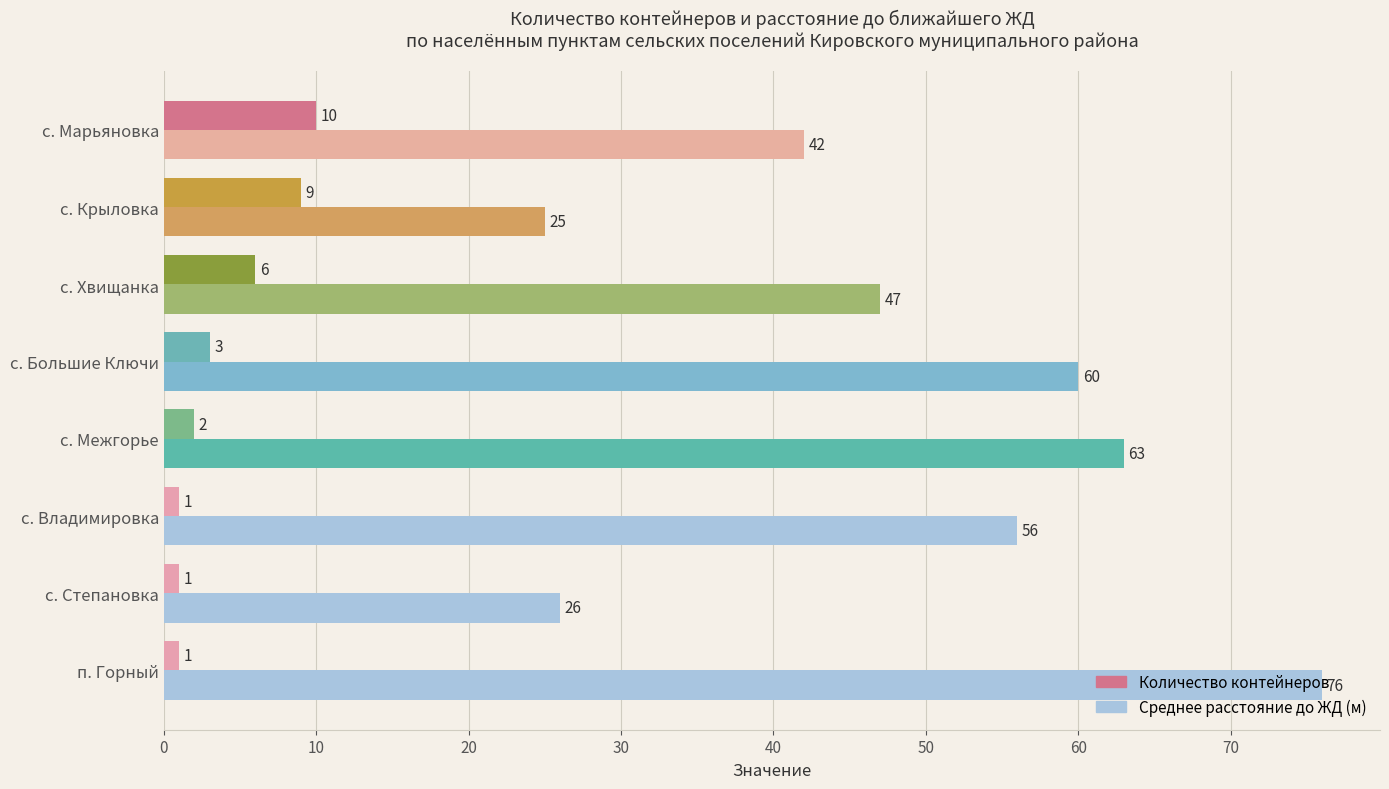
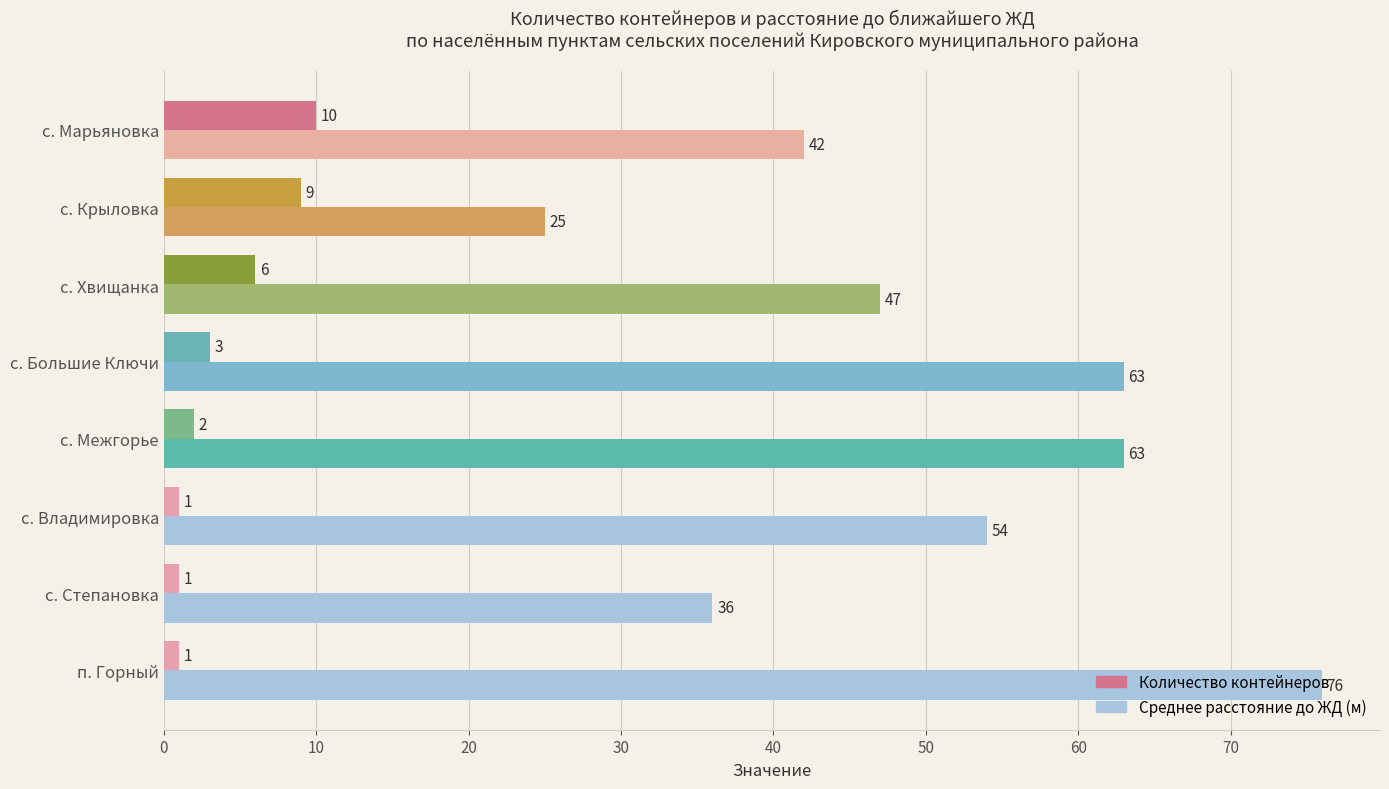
  {
    "Среднее расстояние до ЖД (м)": {
      "с. Марьяновка": 42,
      "с. Крыловка": 25,
      "с. Хвищанка": 47,
-     "с. Большие Ключи": 60,
+     "с. Большие Ключи": 63,
      "с. Межгорье": 63,
-     "с. Владимировка": 56,
-     "с. Степановка": 26,
+     "с. Владимировка": 54,
+     "с. Степановка": 36,
      "п. Горный": 76
    }
  }
